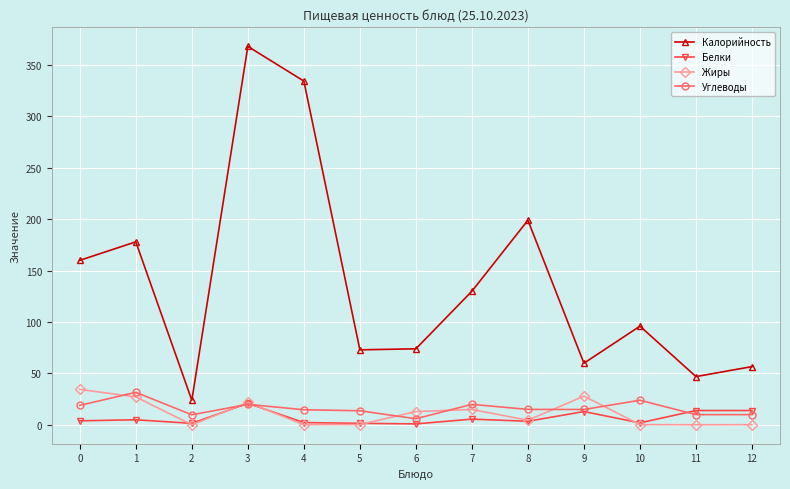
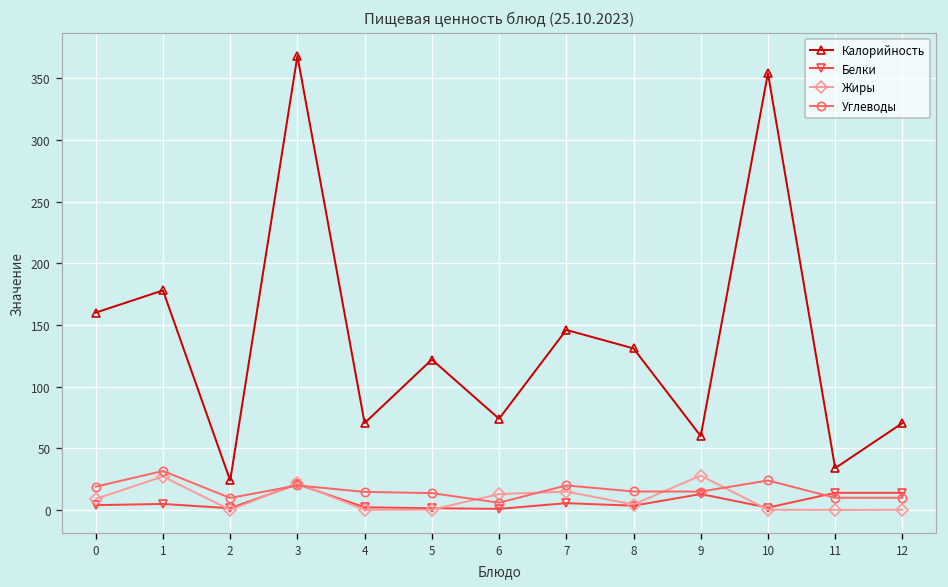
  {
    "Калорийность": {
      "0": 160,
      "1": 178,
      "2": 24,
      "3": 368,
-     "4": 334,
-     "5": 73,
+     "4": 71,
+     "5": 122,
      "6": 74,
-     "7": 130,
-     "8": 199,
+     "7": 146,
+     "8": 131,
      "9": 60,
-     "10": 96,
-     "11": 47,
-     "12": 57
+     "10": 354,
+     "11": 34,
+     "12": 71
    },
    "Жиры": {
-     "0": 35,
+     "0": 9,
      "1": 27,
      "6": 13,
      "7": 15,
      "9": 28,
      "11": 0,
      "12": 0
    }
  }
